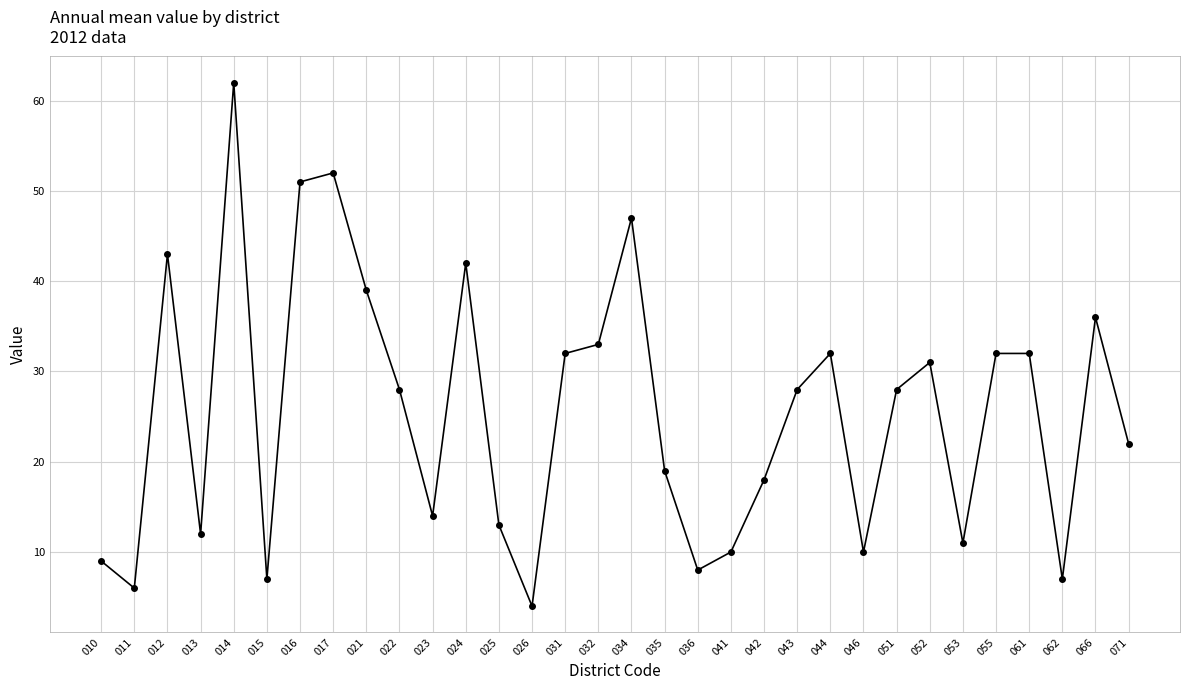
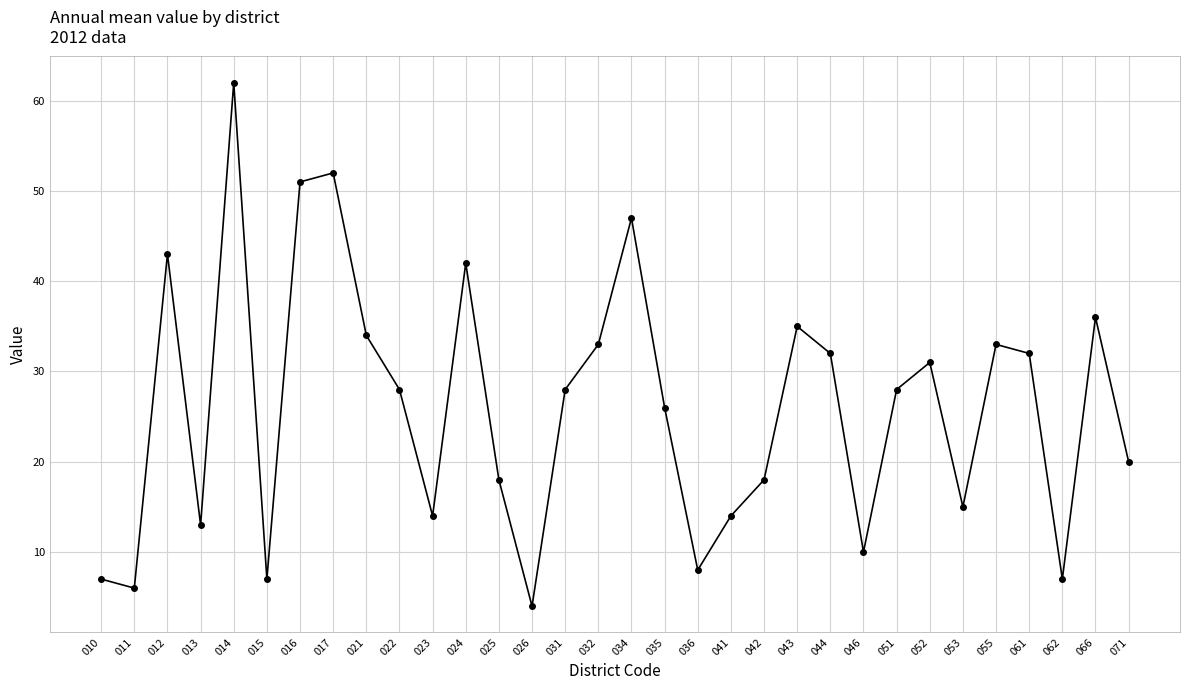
  {
-   "010": 9,
+   "010": 7,
    "011": 6,
    "012": 43,
-   "013": 12,
+   "013": 13,
    "014": 62,
    "015": 7,
    "016": 51,
    "017": 52,
-   "021": 39,
+   "021": 34,
    "022": 28,
    "023": 14,
    "024": 42,
-   "025": 13,
+   "025": 18,
    "026": 4,
-   "031": 32,
+   "031": 28,
    "032": 33,
    "034": 47,
-   "035": 19,
+   "035": 26,
    "036": 8,
-   "041": 10,
+   "041": 14,
    "042": 18,
-   "043": 28,
+   "043": 35,
    "044": 32,
    "046": 10,
    "051": 28,
    "052": 31,
-   "053": 11,
-   "055": 32,
+   "053": 15,
+   "055": 33,
    "061": 32,
    "062": 7,
    "066": 36,
-   "071": 22
+   "071": 20
  }
